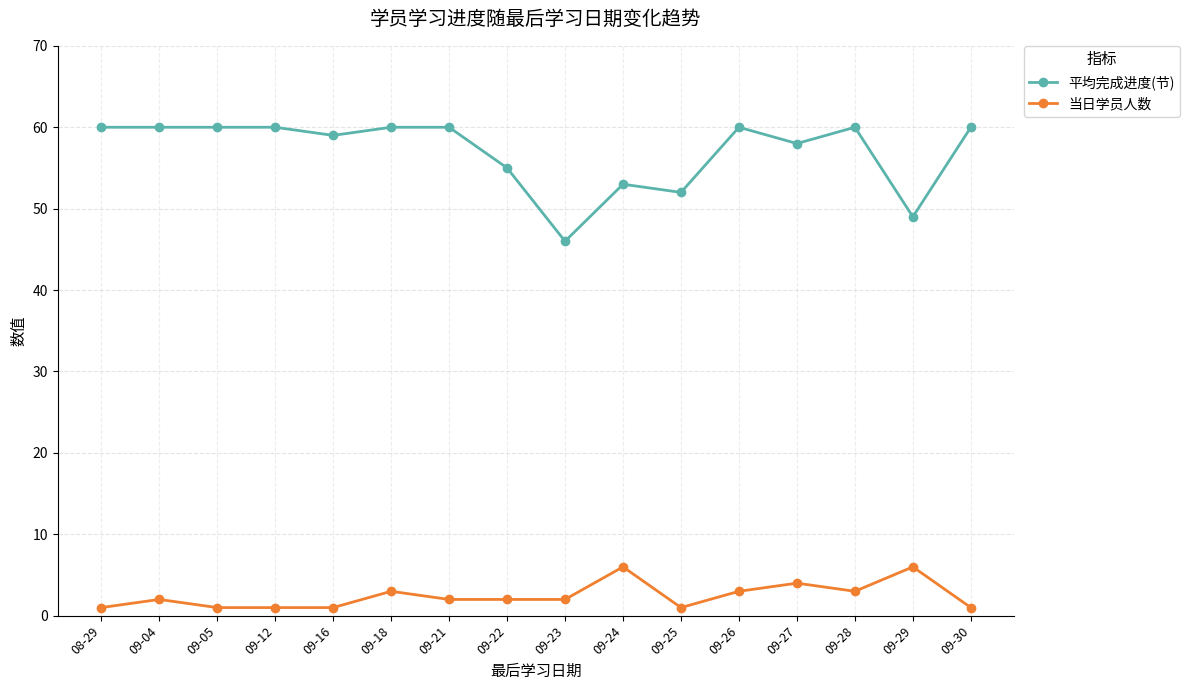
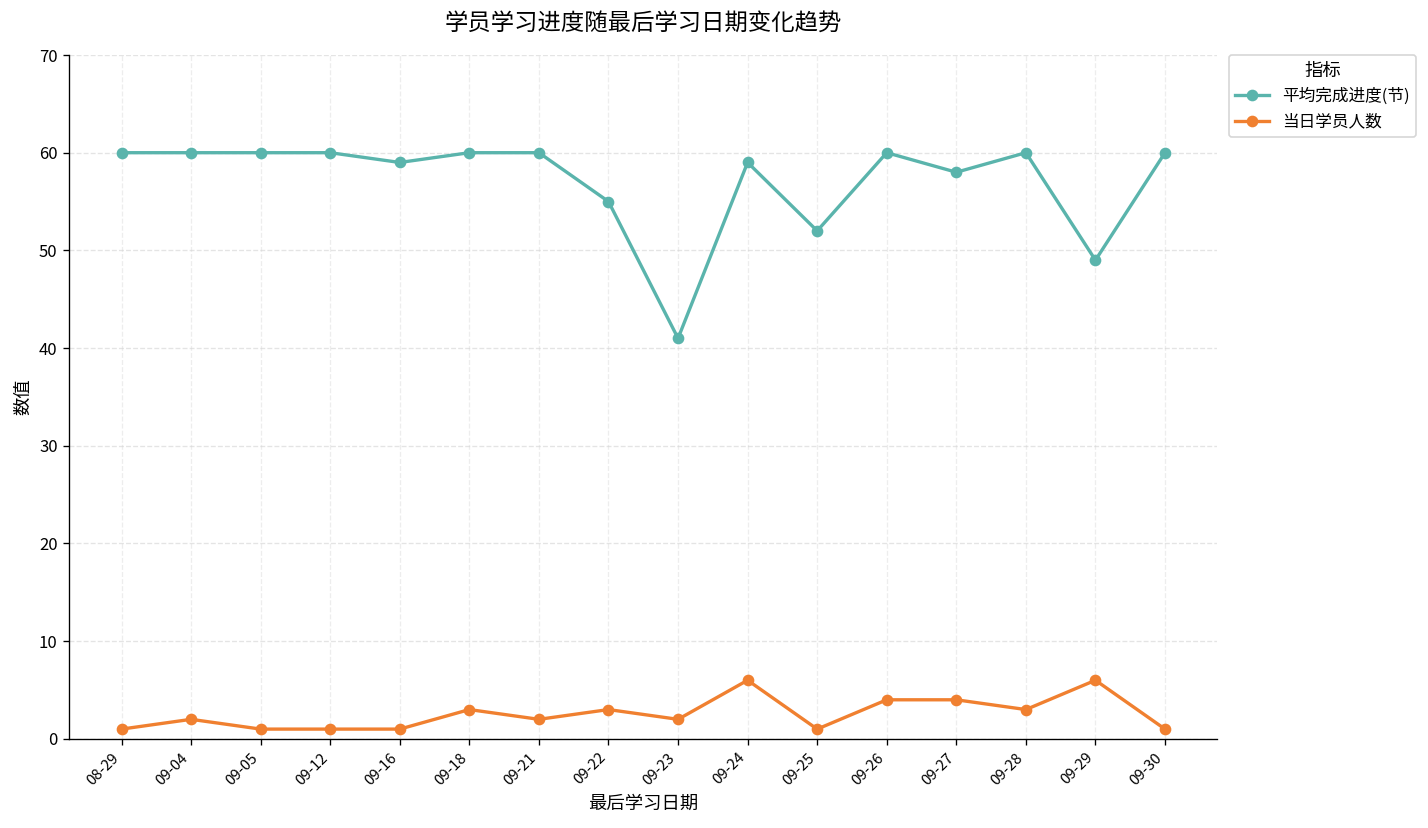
  {
    "平均完成进度(节)": {
      "08-29": 60,
      "09-04": 60,
      "09-05": 60,
      "09-12": 60,
      "09-16": 59,
      "09-18": 60,
      "09-21": 60,
      "09-22": 55,
-     "09-23": 46,
-     "09-24": 53,
+     "09-23": 41,
+     "09-24": 59,
      "09-25": 52,
      "09-26": 60,
      "09-27": 58,
      "09-28": 60,
      "09-29": 49,
      "09-30": 60
    },
    "当日学员人数": {
      "08-29": 1,
      "09-04": 2,
      "09-05": 1,
      "09-12": 1,
      "09-16": 1,
      "09-18": 3,
      "09-21": 2,
-     "09-22": 2,
+     "09-22": 3,
      "09-23": 2,
      "09-24": 6,
      "09-25": 1,
-     "09-26": 3,
+     "09-26": 4,
      "09-27": 4,
      "09-28": 3,
      "09-29": 6,
      "09-30": 1
    }
  }
